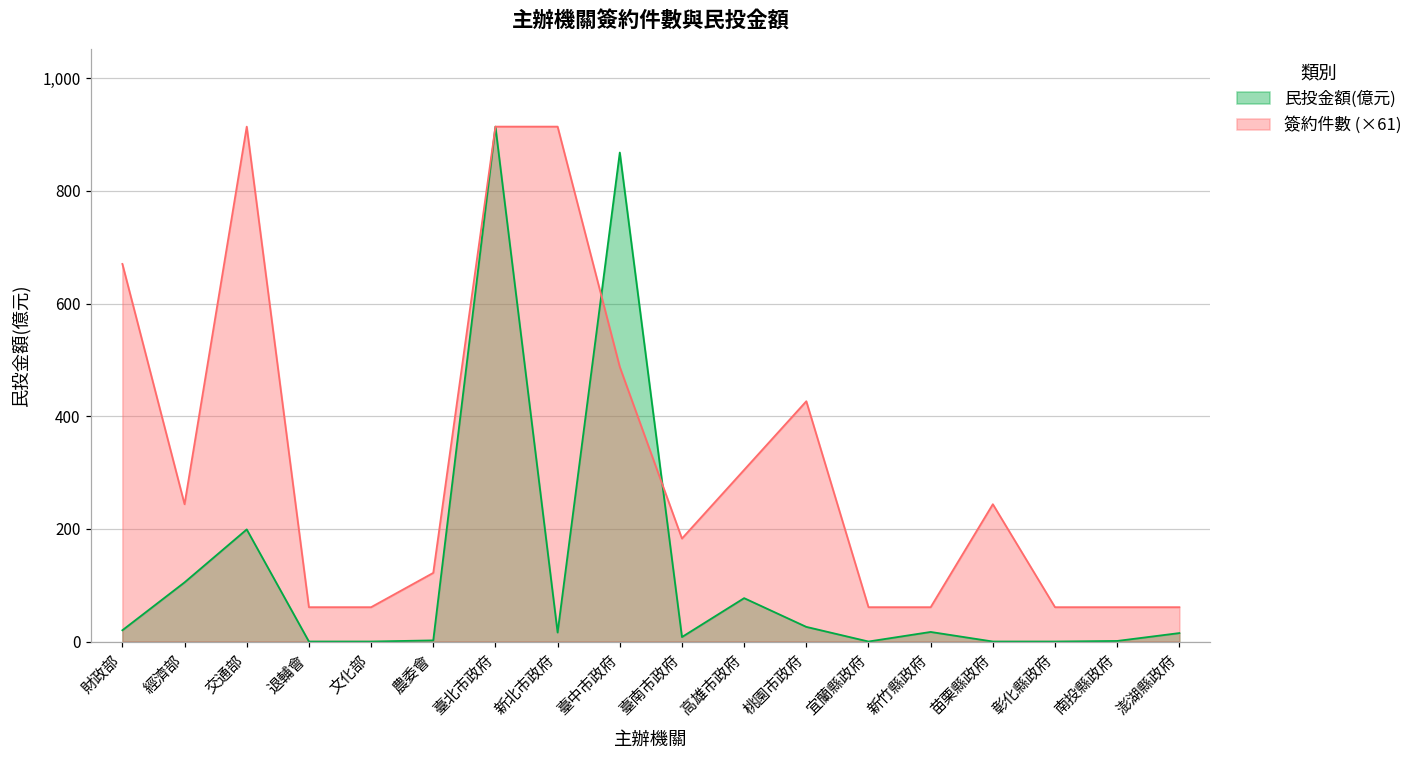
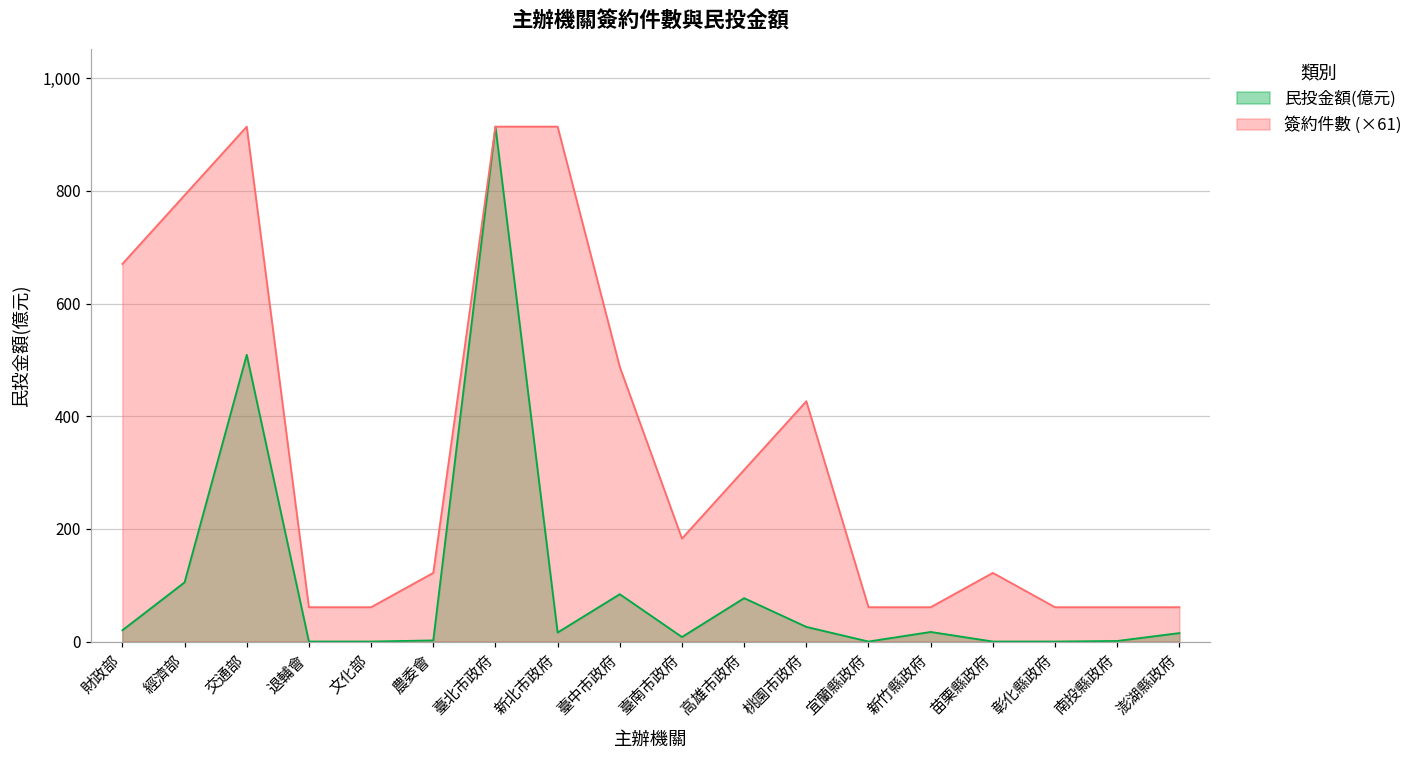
  {
    "民投金額(億元)": {
      "財政部": 20,
      "經濟部": 110,
-     "交通部": 200,
+     "交通部": 510,
      "退輔會": 0,
      "文化部": 0,
      "農委會": 0,
      "新北市政府": 20,
-     "臺中市政府": 870,
+     "臺中市政府": 80,
      "臺南市政府": 10,
      "高雄市政府": 80,
      "桃園市政府": 30,
      "宜蘭縣政府": 0,
      "新竹縣政府": 20,
      "苗栗縣政府": 0,
      "彰化縣政府": 0,
      "南投縣政府": 0,
      "澎湖縣政府": 20
    },
    "簽約件數 (×61)": {
      "財政部": 670,
-     "經濟部": 240,
+     "經濟部": 790,
      "交通部": 910,
      "退輔會": 60,
      "文化部": 60,
      "農委會": 120,
      "新北市政府": 910,
      "臺中市政府": 490,
      "臺南市政府": 180,
      "高雄市政府": 300,
      "桃園市政府": 430,
      "宜蘭縣政府": 60,
      "新竹縣政府": 60,
-     "苗栗縣政府": 240,
+     "苗栗縣政府": 120,
      "彰化縣政府": 60,
      "南投縣政府": 60,
      "澎湖縣政府": 60
    }
  }
